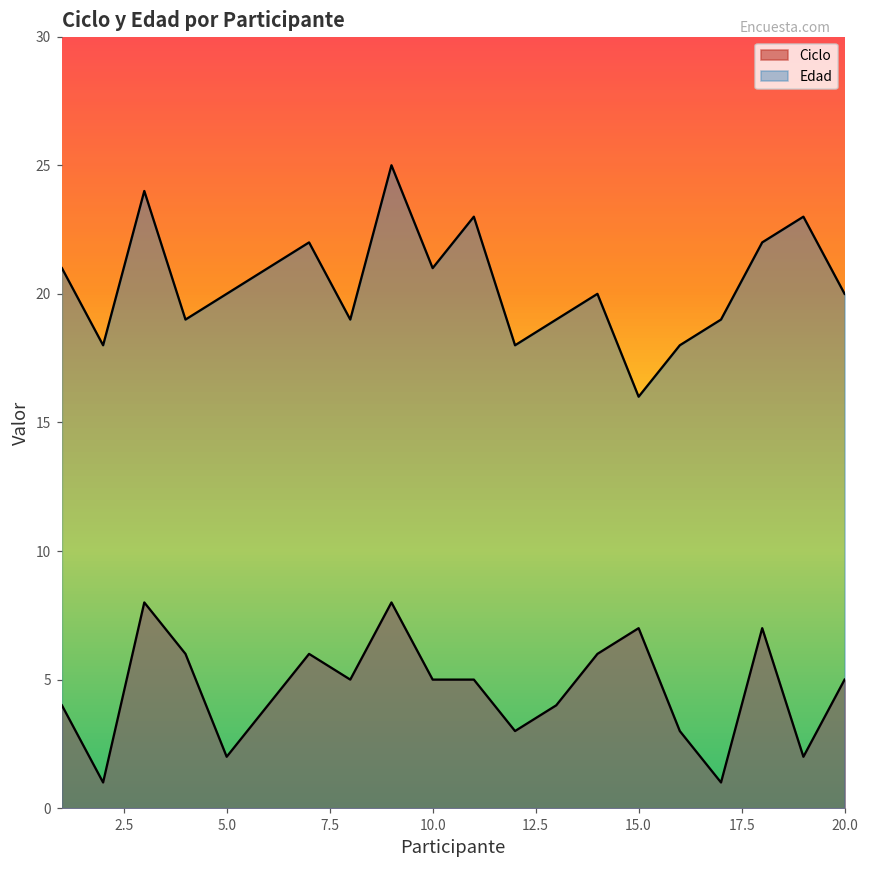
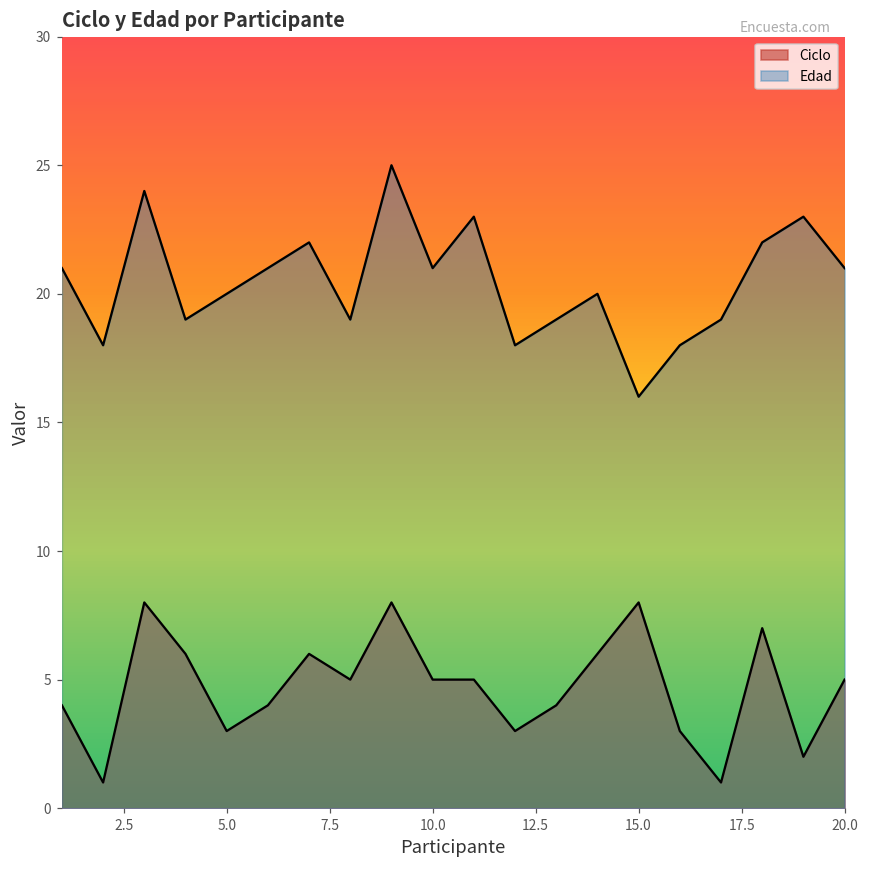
  {
    "Ciclo": {
-     "5.0": 2,
+     "5.0": 3,
      "10.0": 5,
-     "15.0": 7,
+     "15.0": 8,
      "20.0": 5
    },
    "Edad": {
      "5.0": 20,
      "10.0": 21,
      "15.0": 16,
-     "20.0": 20
+     "20.0": 21
    }
  }
